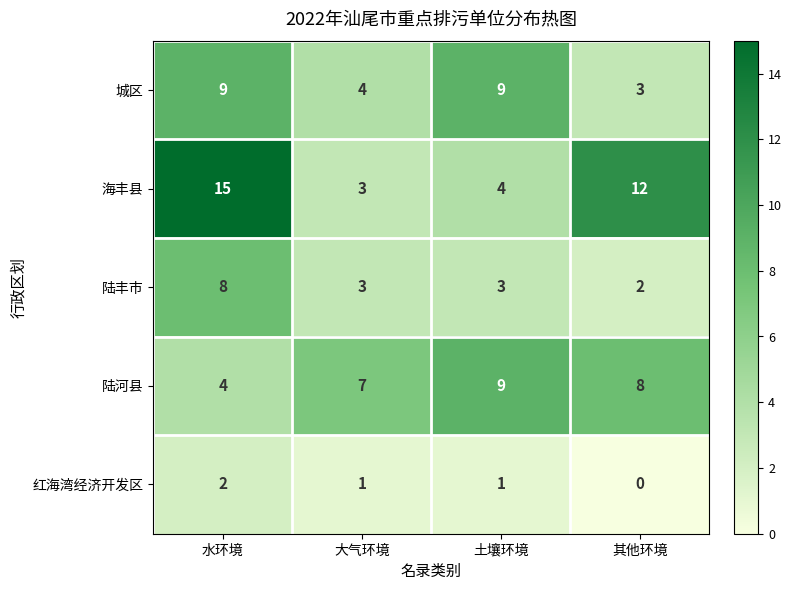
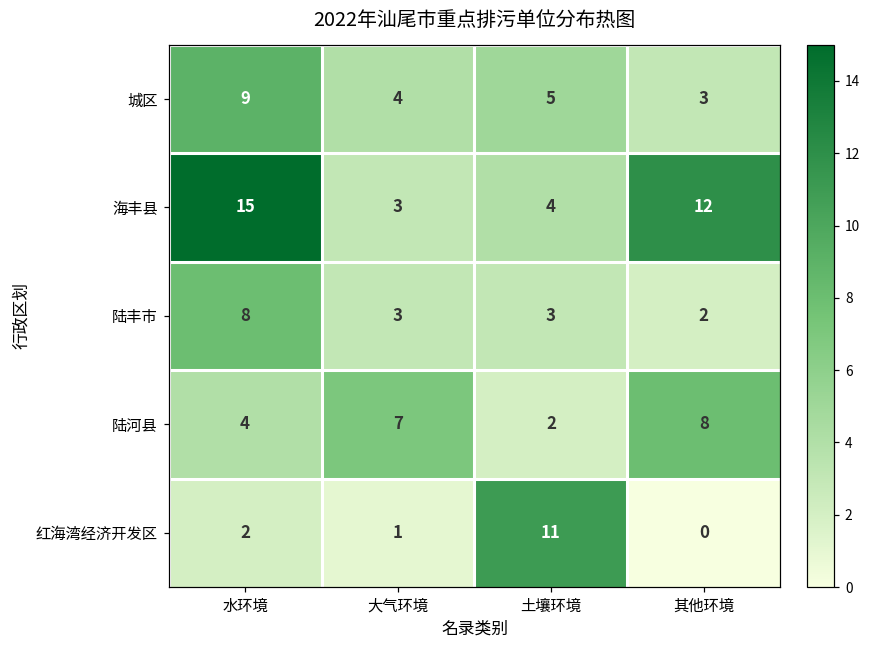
  {
    "城区": {
      "水环境": 9,
      "大气环境": 4,
-     "土壤环境": 9,
+     "土壤环境": 5,
      "其他环境": 3
    },
    "海丰县": {
      "水环境": 15,
      "大气环境": 3,
      "土壤环境": 4,
      "其他环境": 12
    },
    "陆丰市": {
      "水环境": 8,
      "大气环境": 3,
      "土壤环境": 3,
      "其他环境": 2
    },
    "陆河县": {
      "水环境": 4,
      "大气环境": 7,
-     "土壤环境": 9,
+     "土壤环境": 2,
      "其他环境": 8
    },
    "红海湾经济开发区": {
      "水环境": 2,
      "大气环境": 1,
-     "土壤环境": 1,
+     "土壤环境": 11,
      "其他环境": 0
    }
  }
